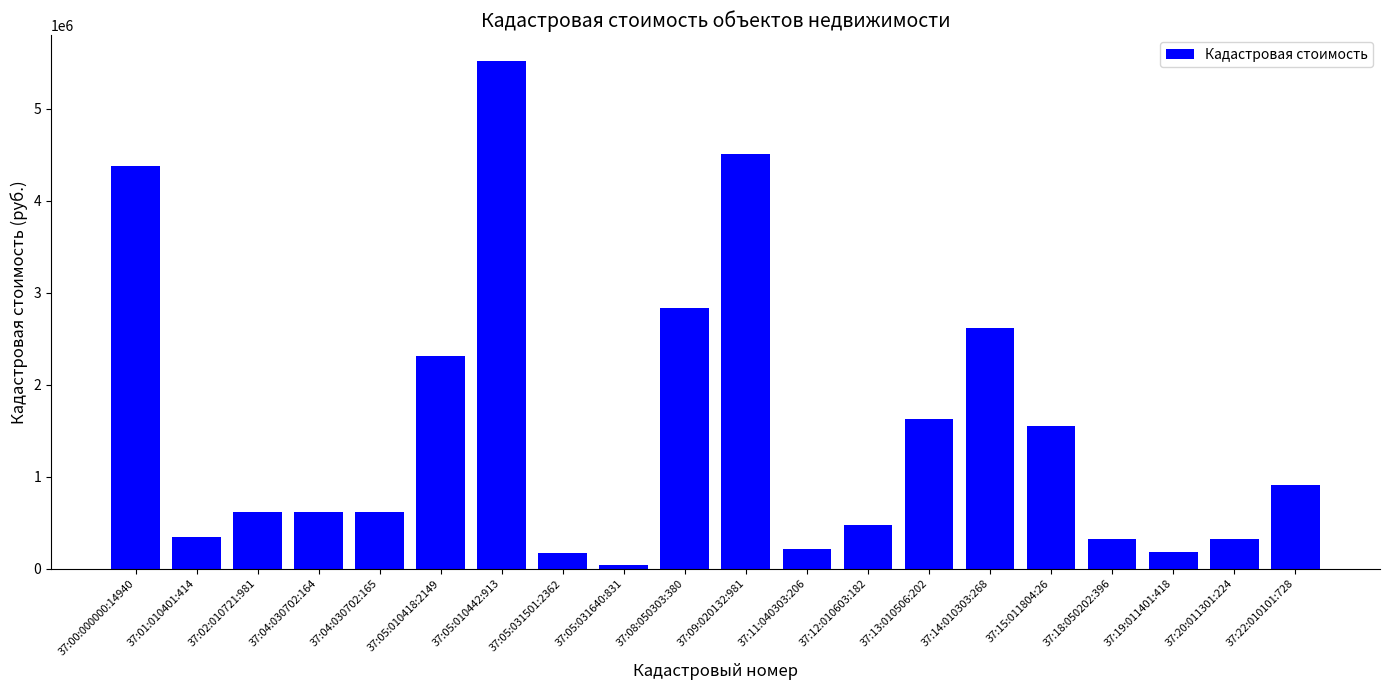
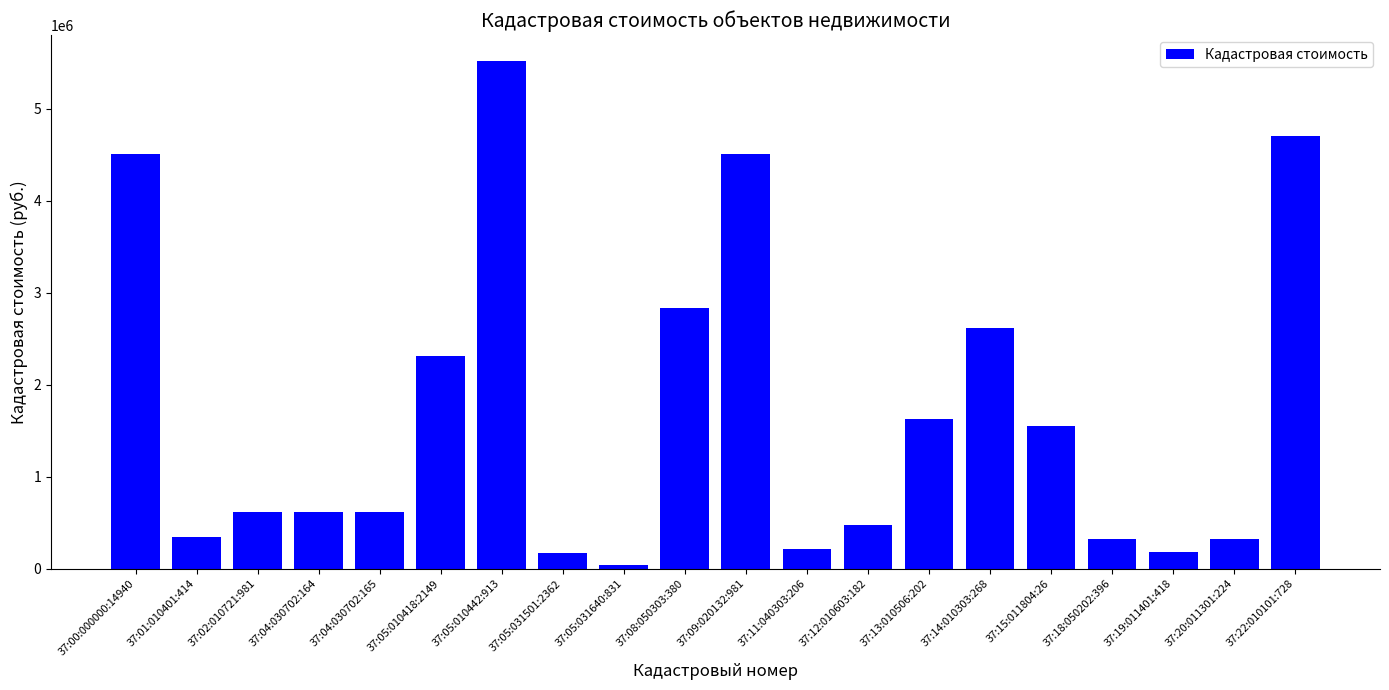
  {
-   "37:00:000000:14940": 4400000,
+   "37:00:000000:14940": 4500000,
    "37:01:010401:414": 300000,
    "37:02:010721:981": 600000,
    "37:04:030702:164": 600000,
    "37:04:030702:165": 600000,
    "37:05:010418:2149": 2300000,
    "37:05:010442:913": 5500000,
    "37:05:031501:2362": 200000,
    "37:05:031640:831": 0,
    "37:08:050303:380": 2800000,
    "37:09:020132:981": 4500000,
    "37:11:040303:206": 200000,
    "37:12:010603:182": 500000,
    "37:13:010506:202": 1600000,
    "37:14:010303:268": 2600000,
    "37:15:011804:26": 1600000,
    "37:18:050202:396": 300000,
    "37:19:011401:418": 200000,
    "37:20:011301:224": 300000,
-   "37:22:010101:728": 900000
+   "37:22:010101:728": 4700000
  }
